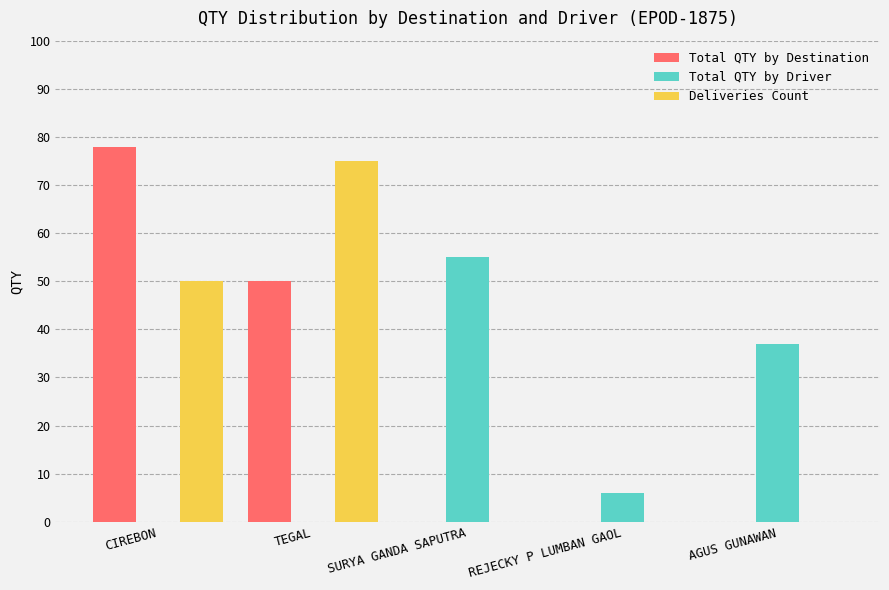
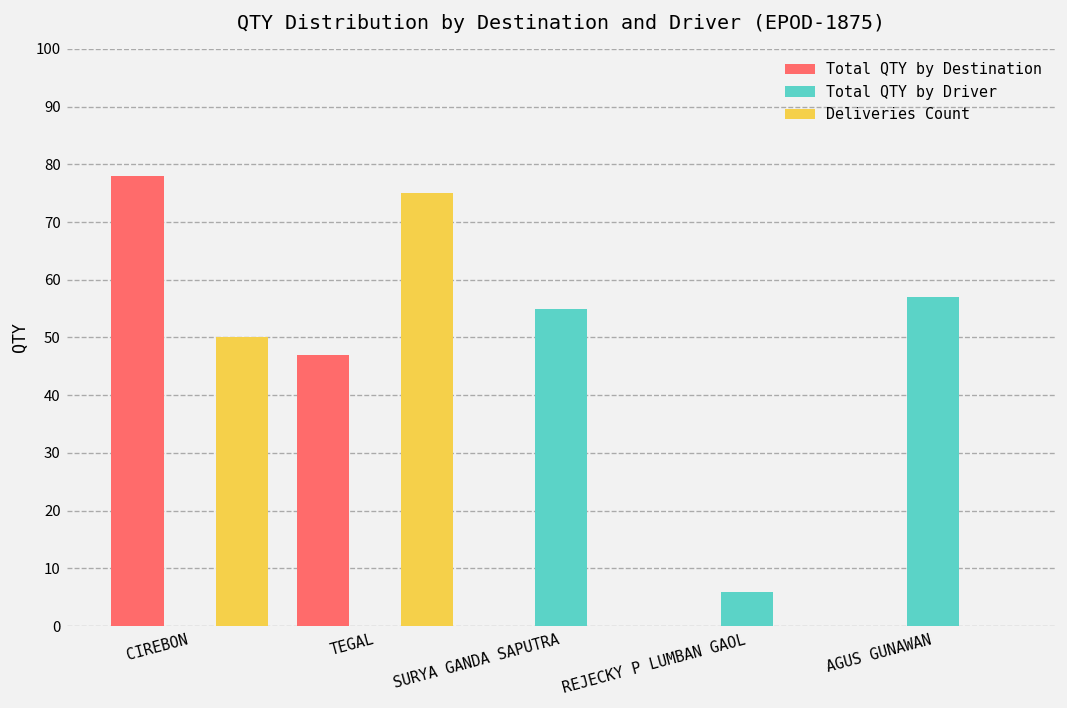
  {
    "Total QTY by Destination": {
      "CIREBON": 78,
-     "TEGAL": 50,
+     "TEGAL": 47,
      "SURYA GANDA SAPUTRA": 0,
      "REJECKY P LUMBAN GAOL": 0,
      "AGUS GUNAWAN": 0
    },
    "Total QTY by Driver": {
      "CIREBON": 0,
      "TEGAL": 0,
      "SURYA GANDA SAPUTRA": 55,
      "REJECKY P LUMBAN GAOL": 6,
-     "AGUS GUNAWAN": 37
+     "AGUS GUNAWAN": 57
    },
    "Deliveries Count": {
      "CIREBON": 50,
      "TEGAL": 75,
      "SURYA GANDA SAPUTRA": 0,
      "REJECKY P LUMBAN GAOL": 0,
      "AGUS GUNAWAN": 0
    }
  }
